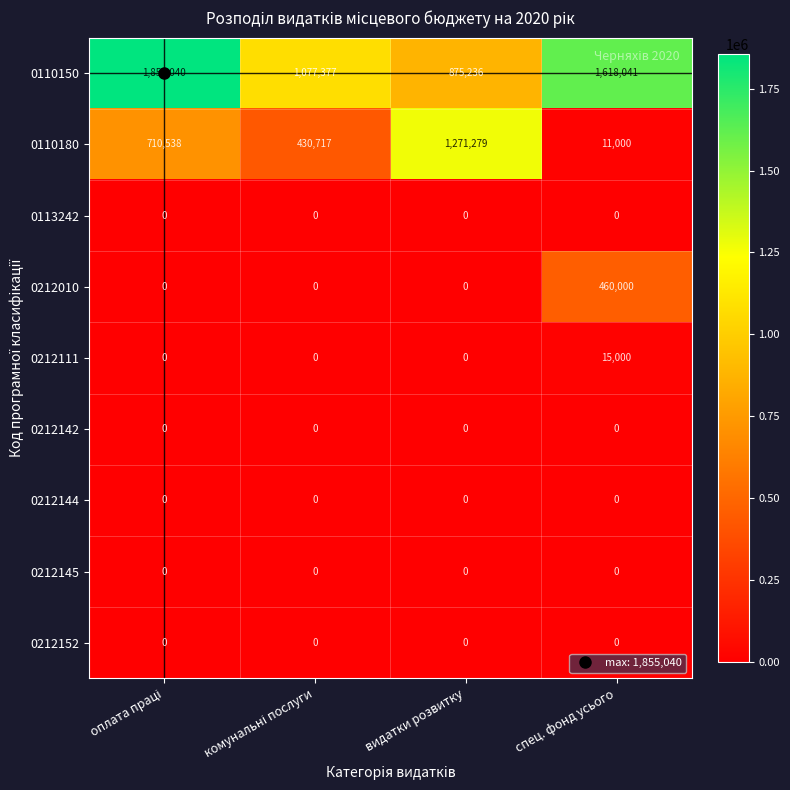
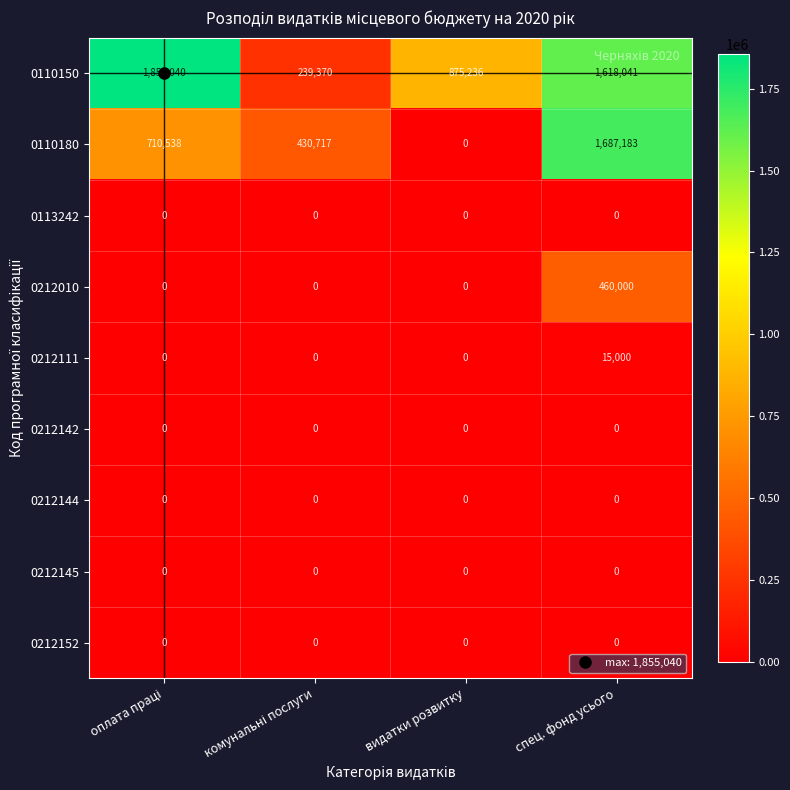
  {
    "0110150": {
-     "комунальні послуги": "1,077,377",
+     "комунальні послуги": "239,370",
      "видатки розвитку": "875,236"
    },
    "0110180": {
      "оплата праці": "710,538",
      "комунальні послуги": "430,717",
-     "видатки розвитку": "1,271,279",
-     "спец. фонд усього": "11,000"
+     "видатки розвитку": "0",
+     "спец. фонд усього": "1,687,183"
    },
    "0113242": {
      "оплата праці": "0",
      "комунальні послуги": "0",
      "видатки розвитку": "0",
      "спец. фонд усього": "0"
    },
    "0212010": {
      "оплата праці": "0",
      "комунальні послуги": "0",
      "видатки розвитку": "0",
      "спец. фонд усього": "460,000"
    },
    "0212111": {
      "оплата праці": "0",
      "комунальні послуги": "0",
      "видатки розвитку": "0",
      "спец. фонд усього": "15,000"
    },
    "0212142": {
      "оплата праці": "0",
      "комунальні послуги": "0",
      "видатки розвитку": "0",
      "спец. фонд усього": "0"
    },
    "0212144": {
      "оплата праці": "0",
      "комунальні послуги": "0",
      "видатки розвитку": "0",
      "спец. фонд усього": "0"
    },
    "0212145": {
      "оплата праці": "0",
      "комунальні послуги": "0",
      "видатки розвитку": "0",
      "спец. фонд усього": "0"
    },
    "0212152": {
      "оплата праці": "0",
      "комунальні послуги": "0",
      "видатки розвитку": "0",
      "спец. фонд усього": "0"
    }
  }
